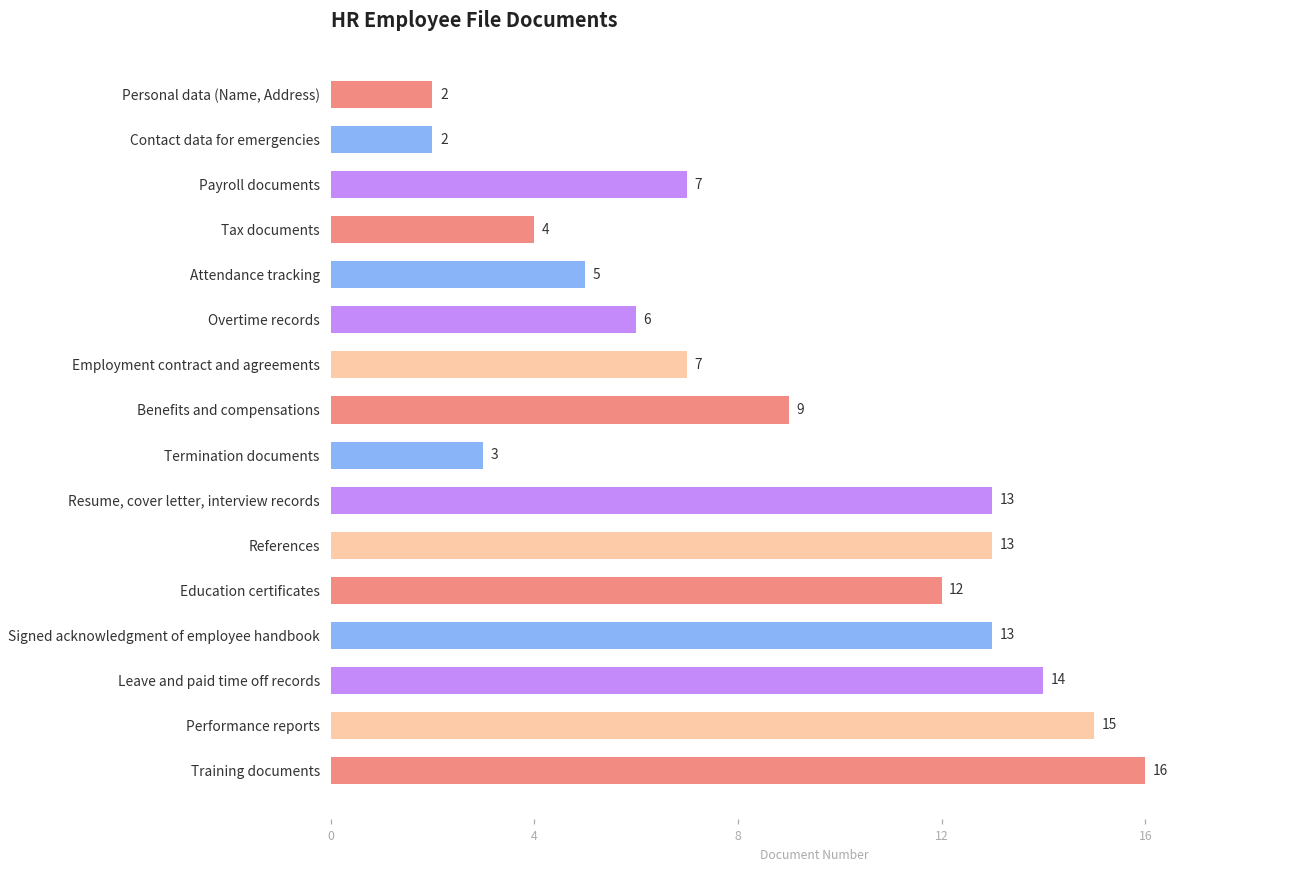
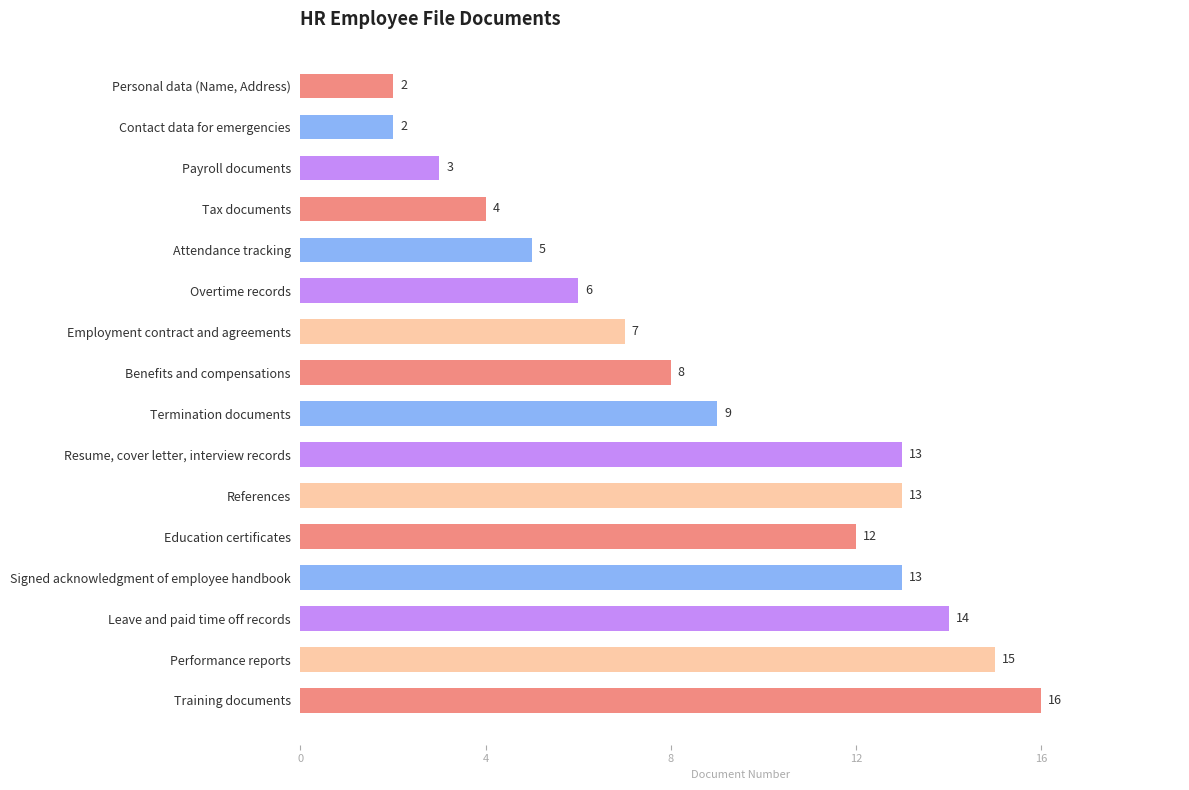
  {
    "Personal data (Name, Address)": 2,
    "Contact data for emergencies": 2,
-   "Payroll documents": 7,
+   "Payroll documents": 3,
    "Tax documents": 4,
    "Attendance tracking": 5,
    "Overtime records": 6,
    "Employment contract and agreements": 7,
-   "Benefits and compensations": 9,
-   "Termination documents": 3,
+   "Benefits and compensations": 8,
+   "Termination documents": 9,
    "Resume, cover letter, interview records": 13,
    "References": 13,
    "Education certificates": 12,
    "Signed acknowledgment of employee handbook": 13,
    "Leave and paid time off records": 14,
    "Performance reports": 15,
    "Training documents": 16
  }
